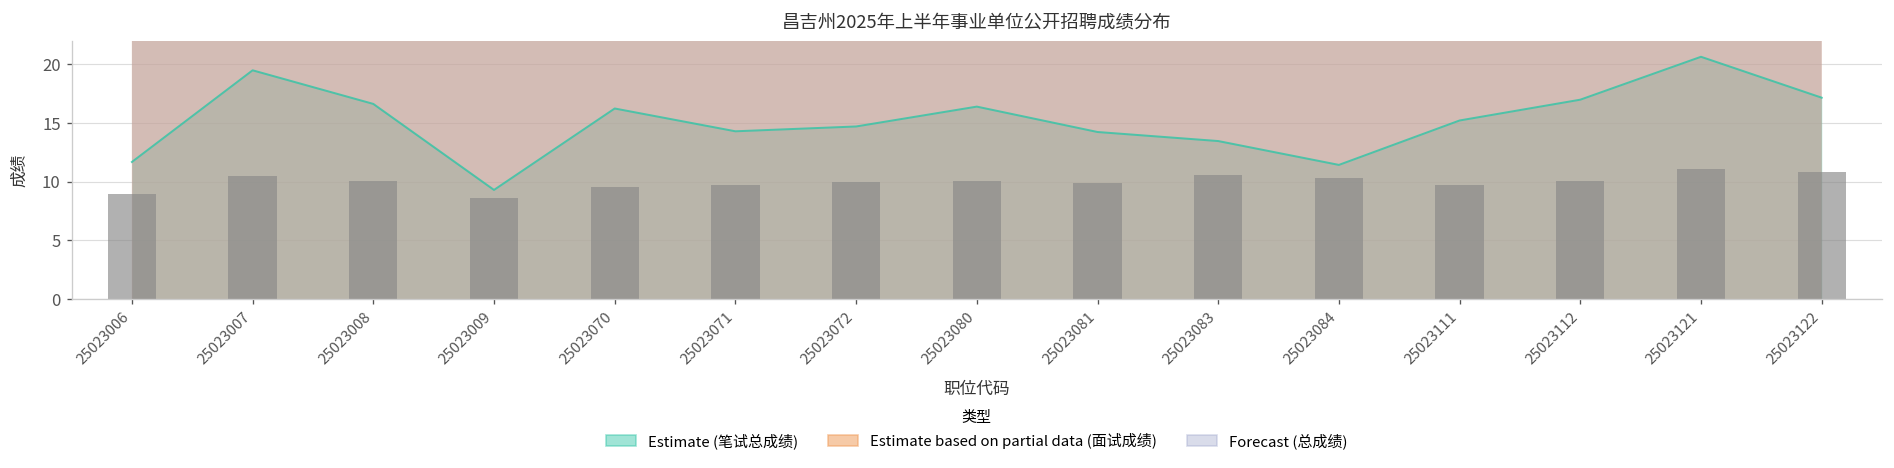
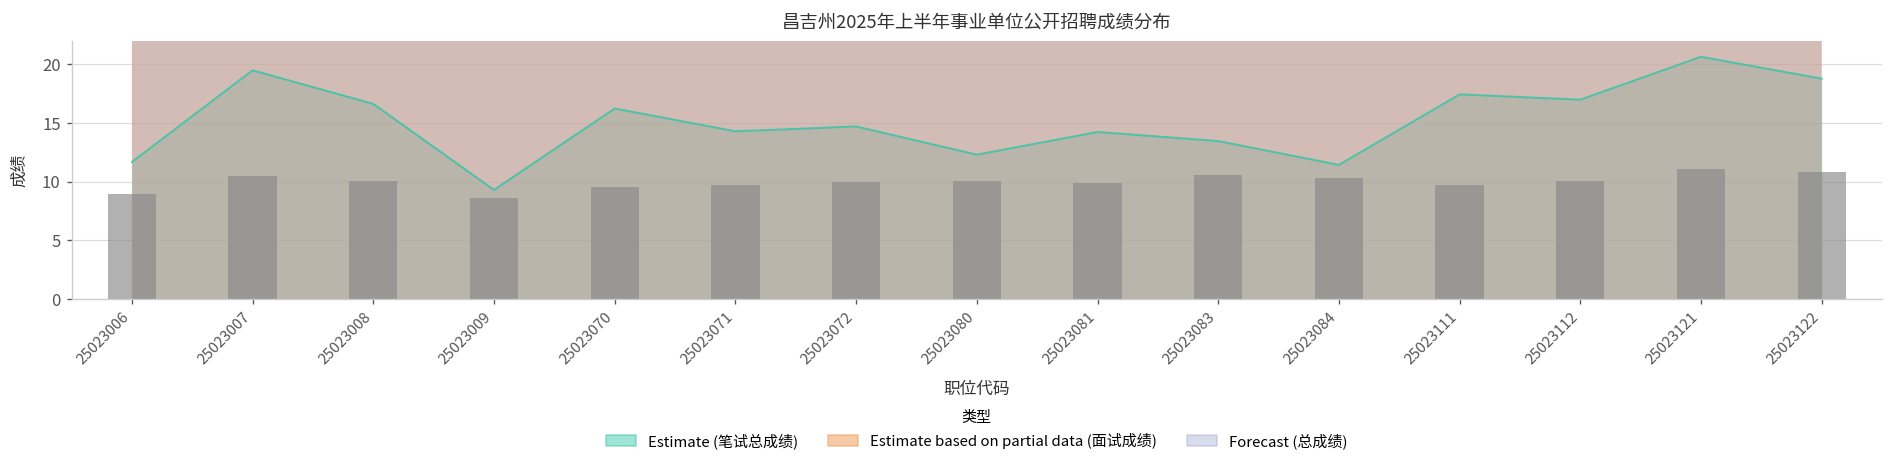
  {
    "Estimate (笔试总成绩)": {
      "25023006": 12,
      "25023007": 19,
      "25023008": 17,
      "25023009": 9,
      "25023070": 16,
      "25023071": 14,
      "25023072": 15,
-     "25023080": 16,
+     "25023080": 12,
      "25023081": 14,
      "25023083": 13,
      "25023084": 11,
-     "25023111": 15,
+     "25023111": 17,
      "25023112": 17,
      "25023121": 21,
-     "25023122": 17
+     "25023122": 19
    }
  }
